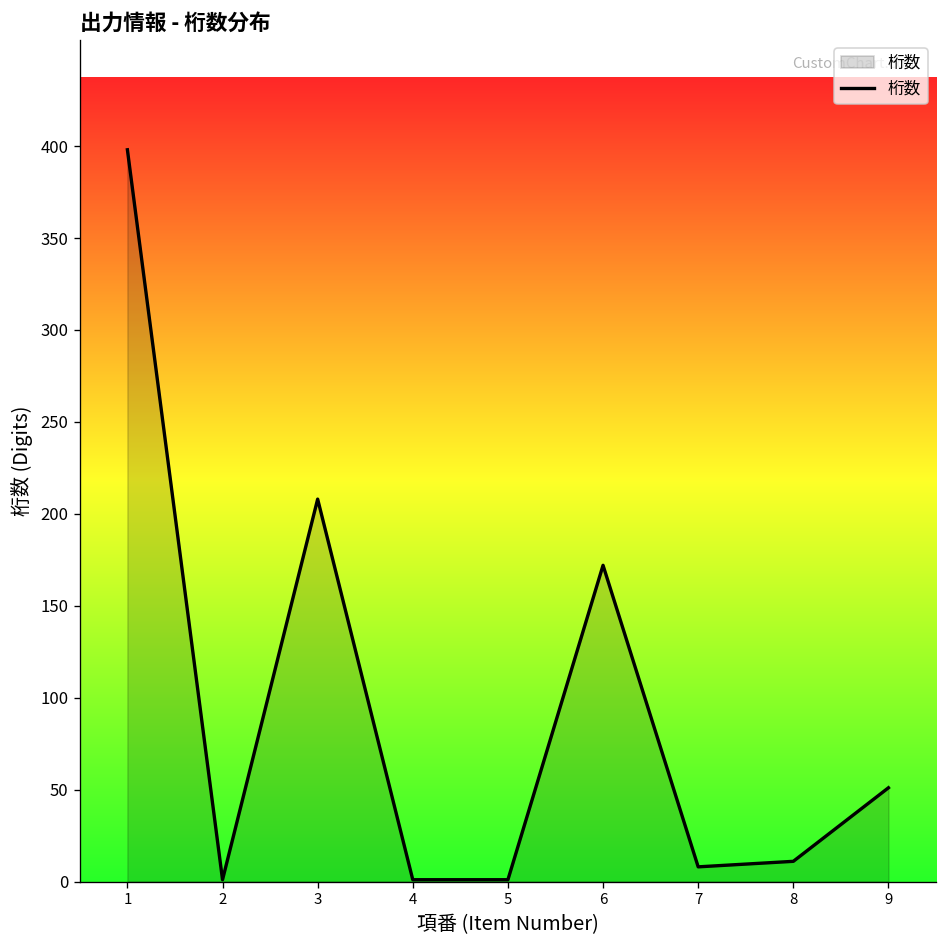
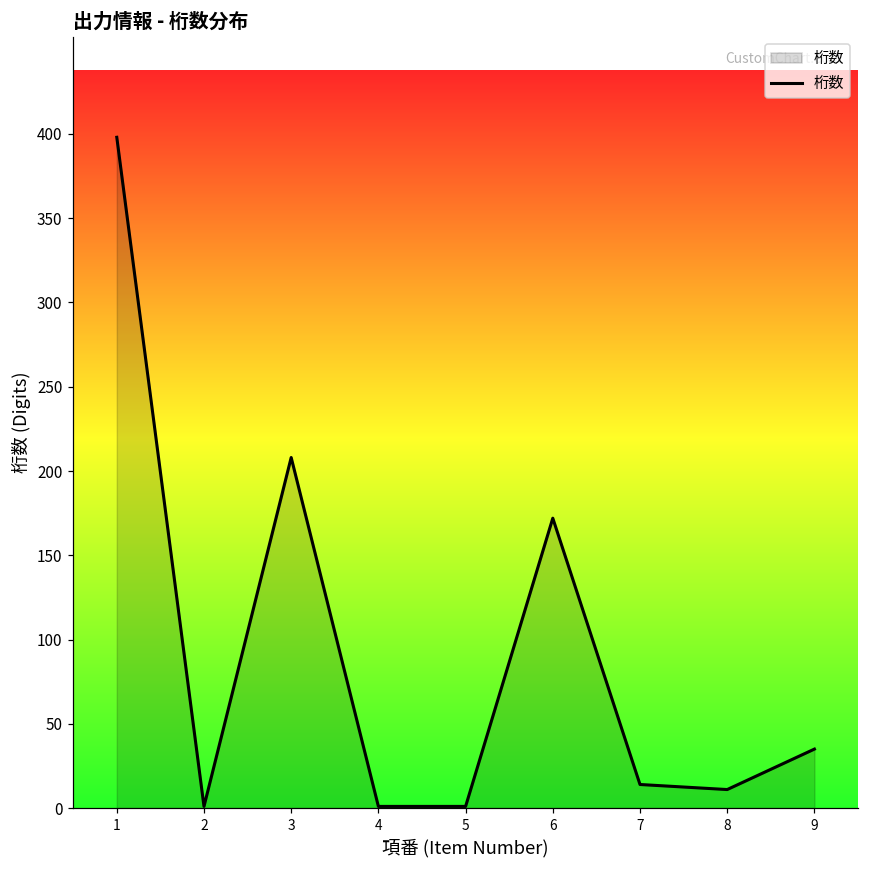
  {
    "1": 398,
    "2": 1,
    "3": 208,
    "4": 1,
    "5": 1,
    "6": 172,
-   "7": 8,
+   "7": 14,
    "8": 11,
-   "9": 51
+   "9": 35
  }
